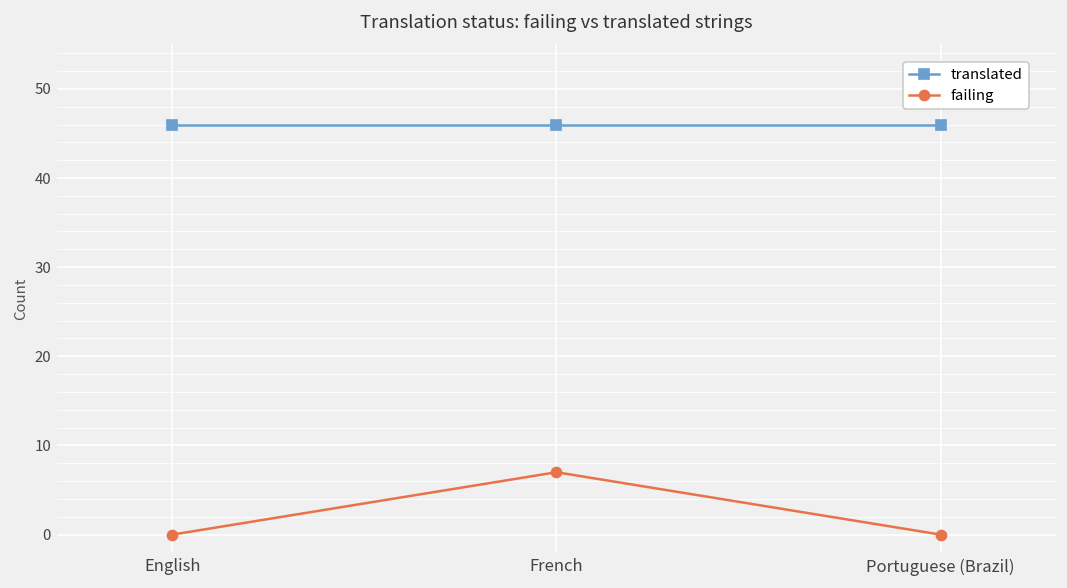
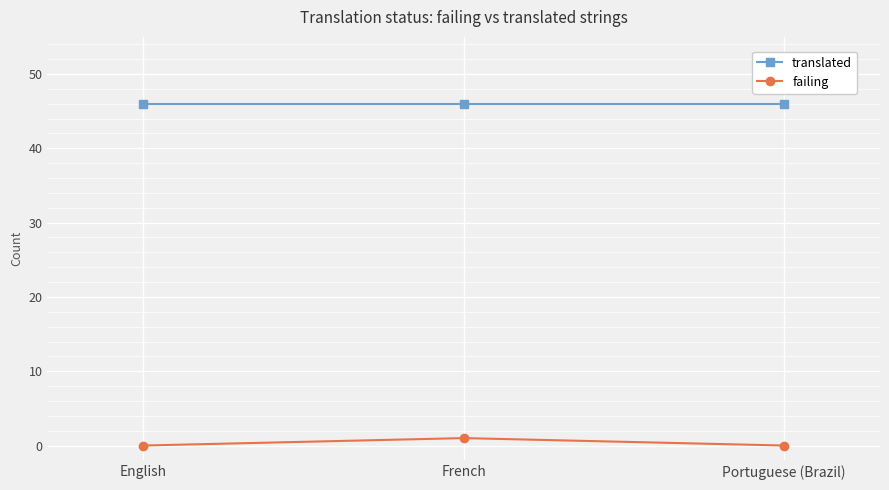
  {
    "translated": {
      "English": 46,
      "French": 46,
      "Portuguese (Brazil)": 46
    },
    "failing": {
      "English": 0,
-     "French": 7,
+     "French": 1,
      "Portuguese (Brazil)": 0
    }
  }
